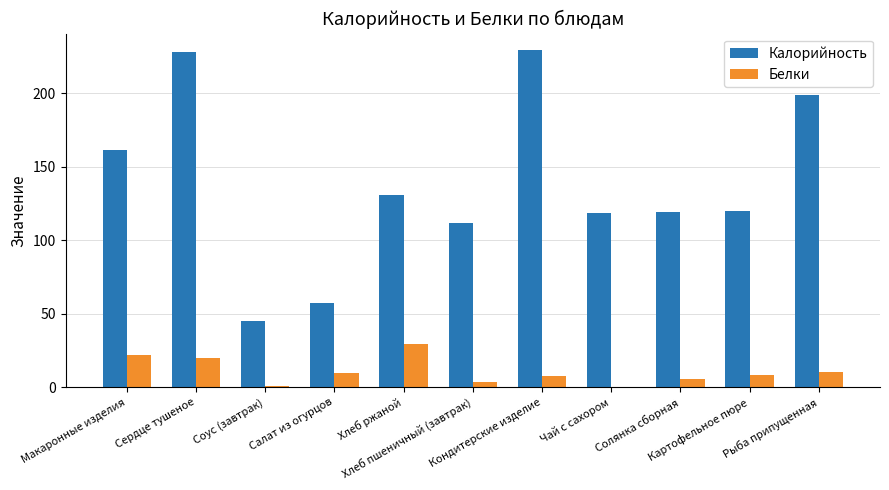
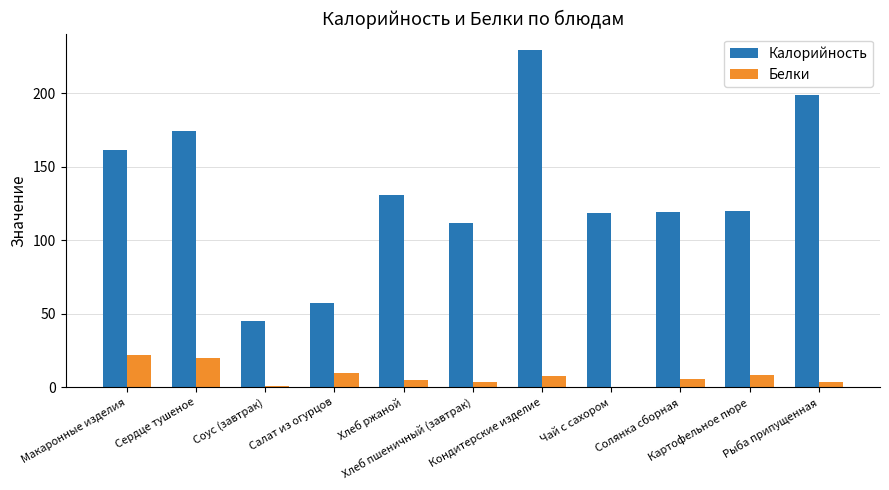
  {
    "Калорийность": {
      "Макаронные изделия": 161,
-     "Сердце тушеное": 228,
+     "Сердце тушеное": 174,
      "Соус (завтрак)": 45,
      "Салат из огурцов": 57,
      "Хлеб ржаной": 131,
      "Хлеб пшеничный (завтрак)": 112,
      "Кондитерские изделие": 229,
      "Чай с сахором": 118,
      "Солянка сборная": 119,
      "Картофельное пюре": 120,
      "Рыба припущенная": 199
    },
    "Белки": {
      "Макаронные изделия": 22,
      "Сердце тушеное": 20,
      "Салат из огурцов": 10,
-     "Хлеб ржаной": 29,
+     "Хлеб ржаной": 5,
      "Хлеб пшеничный (завтрак)": 4,
      "Кондитерские изделие": 8,
      "Солянка сборная": 6,
      "Картофельное пюре": 9,
-     "Рыба припущенная": 10
+     "Рыба припущенная": 4
    }
  }
